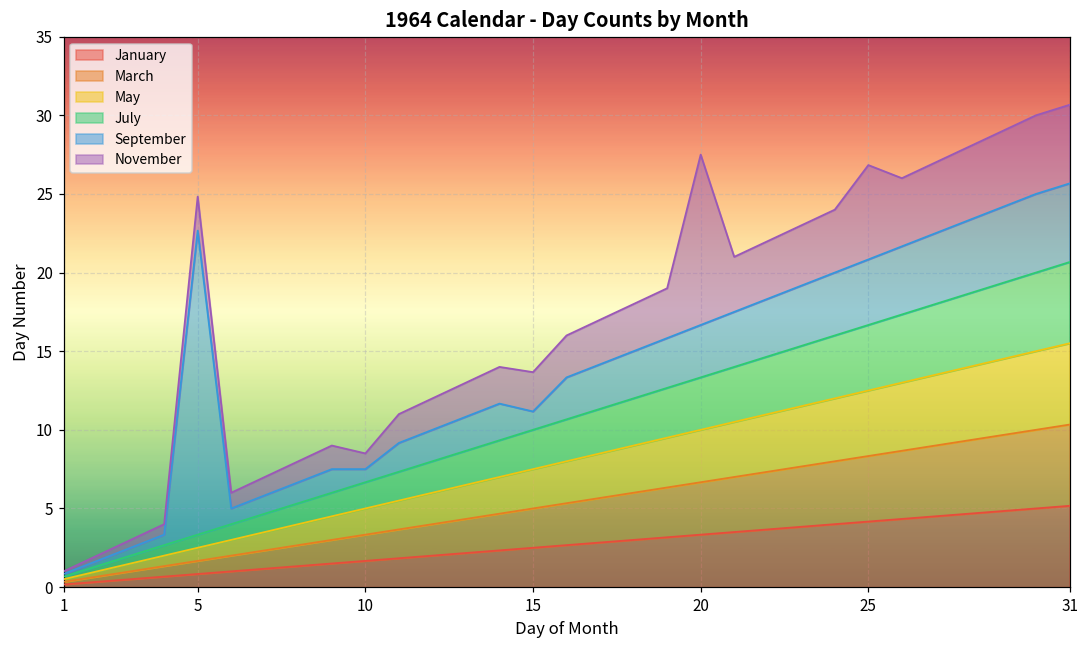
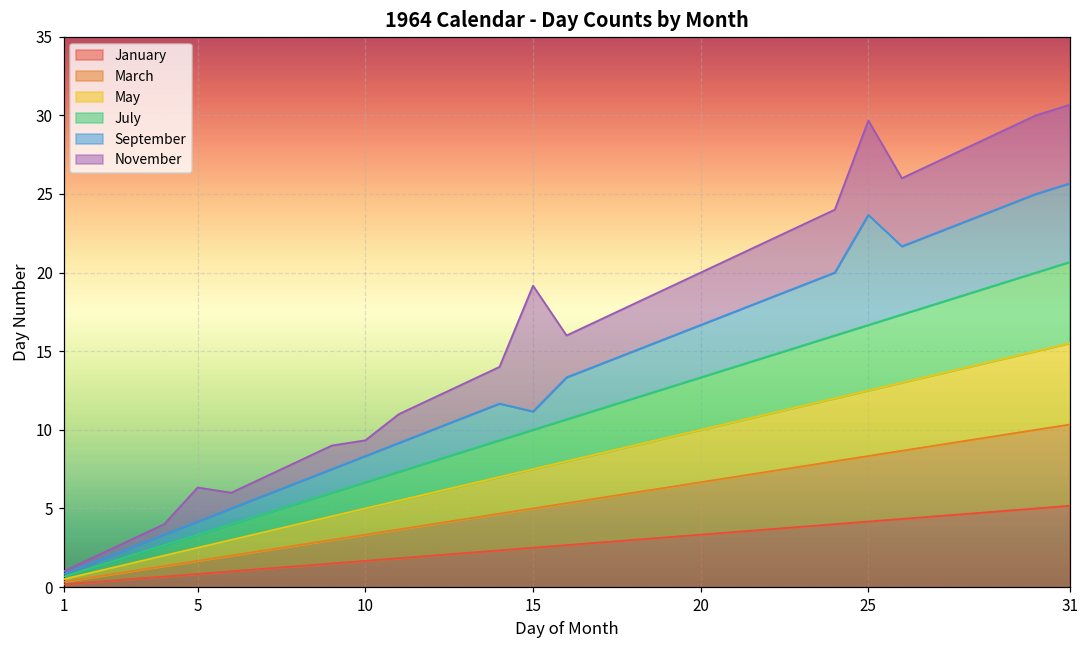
  {
    "July": {
      "5": 0.8,
      "10": 1.7,
      "15": 2.5,
      "20": 3.3,
      "25": 4.2,
      "31": 5.2
    },
    "September": {
-     "5": 19.3,
-     "10": 0.8,
+     "5": 0.8,
+     "10": 1.7,
      "15": 1.2,
      "20": 3.3,
-     "25": 4.2,
+     "25": 7.0,
      "31": 5.0
    },
    "November": {
-     "15": 2.5,
-     "20": 10.8,
+     "15": 8.0,
+     "20": 3.3,
      "31": 30.7
    }
  }
